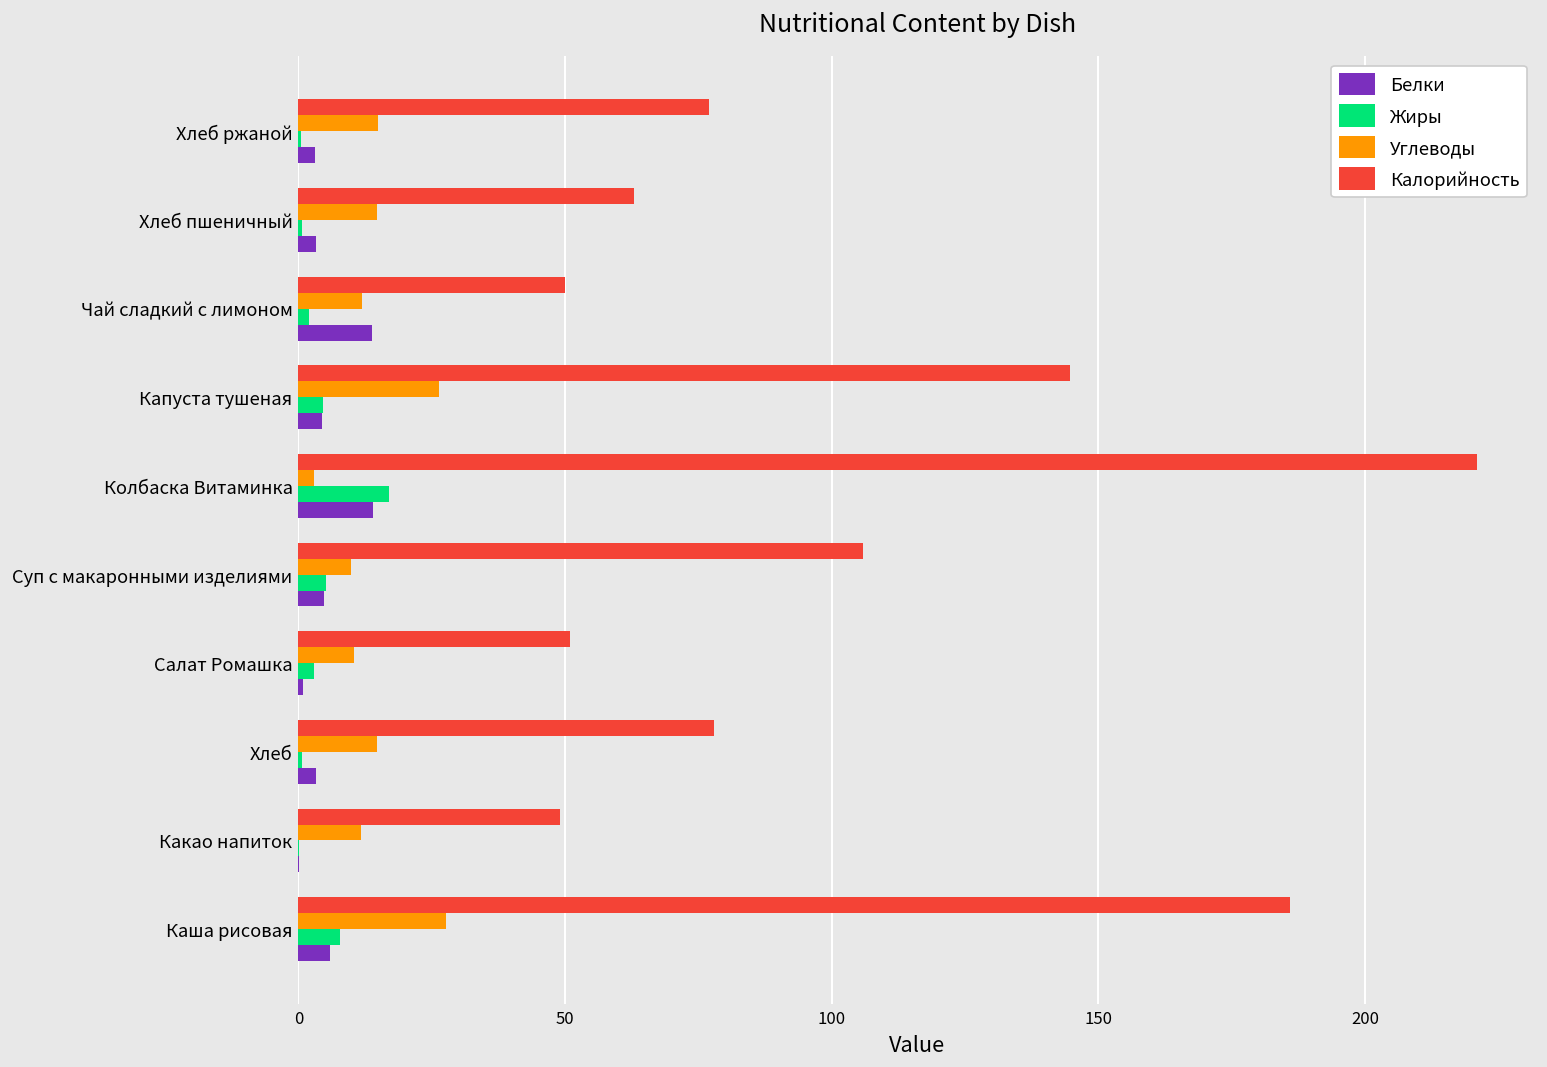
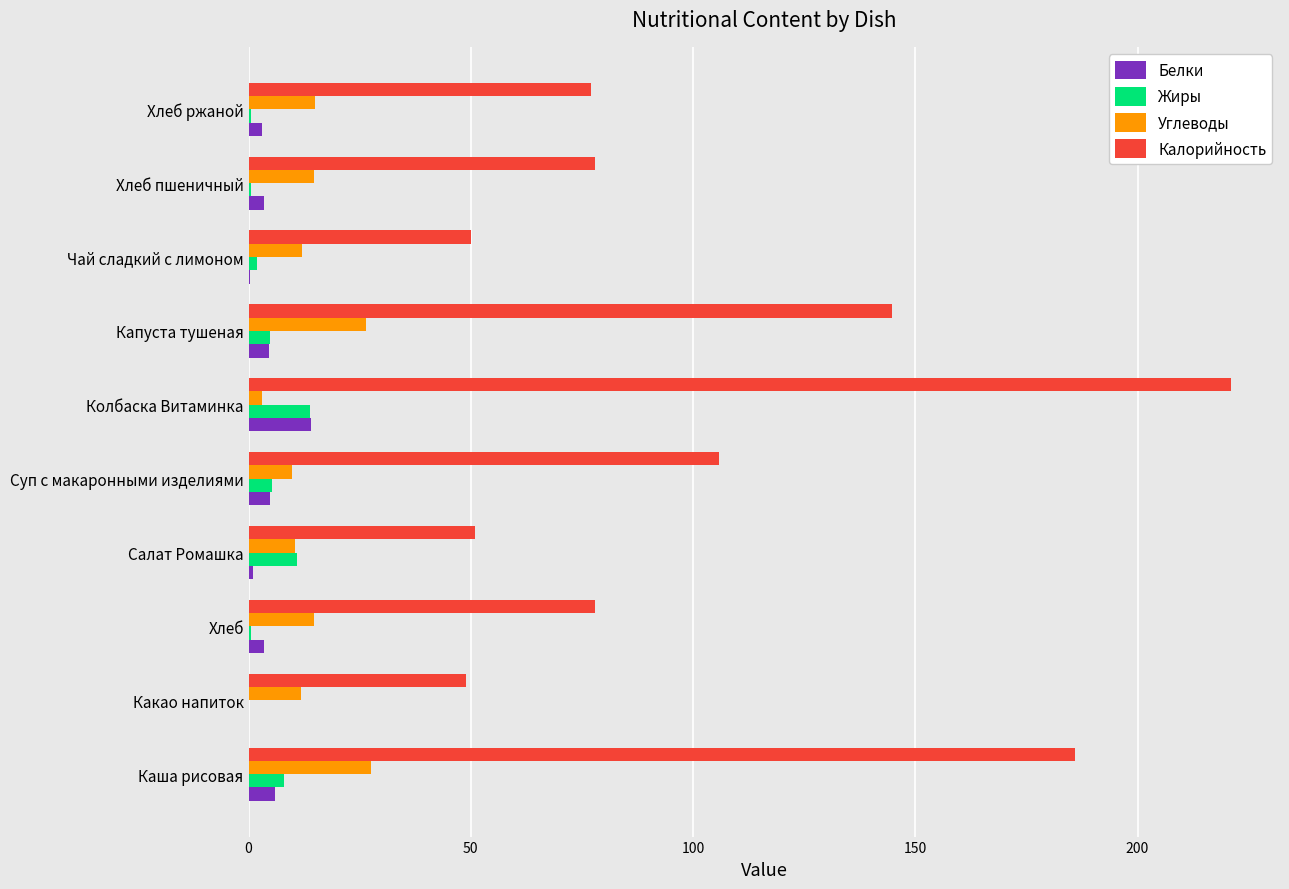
  {
    "Белки": {
      "Хлеб ржаной": 3,
      "Хлеб пшеничный": 3,
-     "Чай сладкий с лимоном": 14,
+     "Чай сладкий с лимоном": 0,
      "Капуста тушеная": 4,
      "Колбаска Витаминка": 14,
      "Суп с макаронными изделиями": 5,
      "Салат Ромашка": 1,
      "Хлеб": 3,
      "Каша рисовая": 6
    },
    "Жиры": {
      "Хлеб пшеничный": 1,
      "Чай сладкий с лимоном": 2,
      "Капуста тушеная": 5,
-     "Колбаска Витаминка": 17,
+     "Колбаска Витаминка": 14,
      "Суп с макаронными изделиями": 5,
-     "Салат Ромашка": 3,
+     "Салат Ромашка": 11,
      "Хлеб": 1,
      "Каша рисовая": 8
    },
    "Углеводы": {
      "Хлеб ржаной": 15,
      "Хлеб пшеничный": 15,
      "Чай сладкий с лимоном": 12,
      "Капуста тушеная": 26,
      "Колбаска Витаминка": 3,
      "Суп с макаронными изделиями": 10,
      "Салат Ромашка": 10,
      "Хлеб": 15,
      "Какао напиток": 12,
      "Каша рисовая": 28
    },
    "Калорийность": {
      "Хлеб ржаной": 77,
-     "Хлеб пшеничный": 63,
+     "Хлеб пшеничный": 78,
      "Чай сладкий с лимоном": 50,
      "Капуста тушеная": 145,
      "Колбаска Витаминка": 221,
      "Суп с макаронными изделиями": 106,
      "Салат Ромашка": 51,
      "Хлеб": 78,
      "Какао напиток": 49,
      "Каша рисовая": 186
    }
  }
